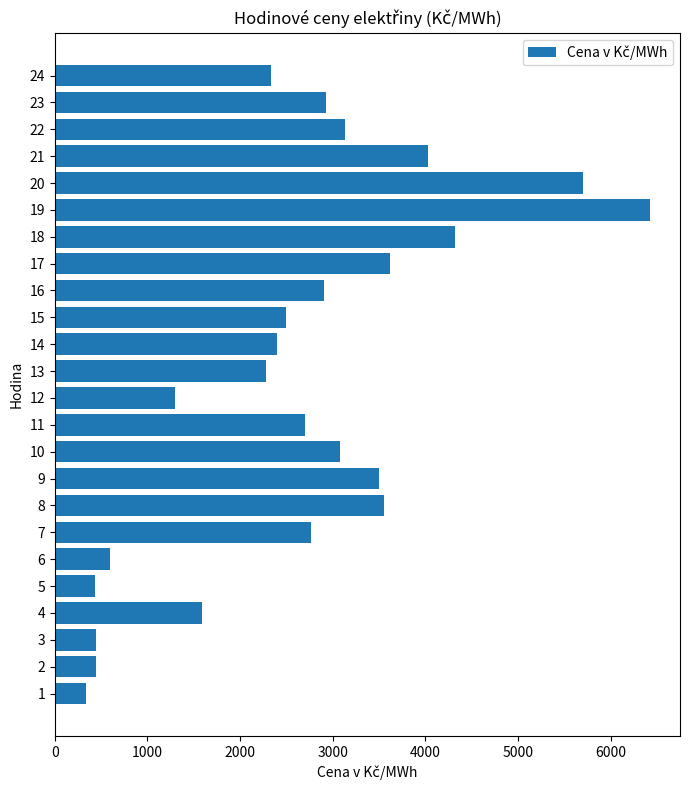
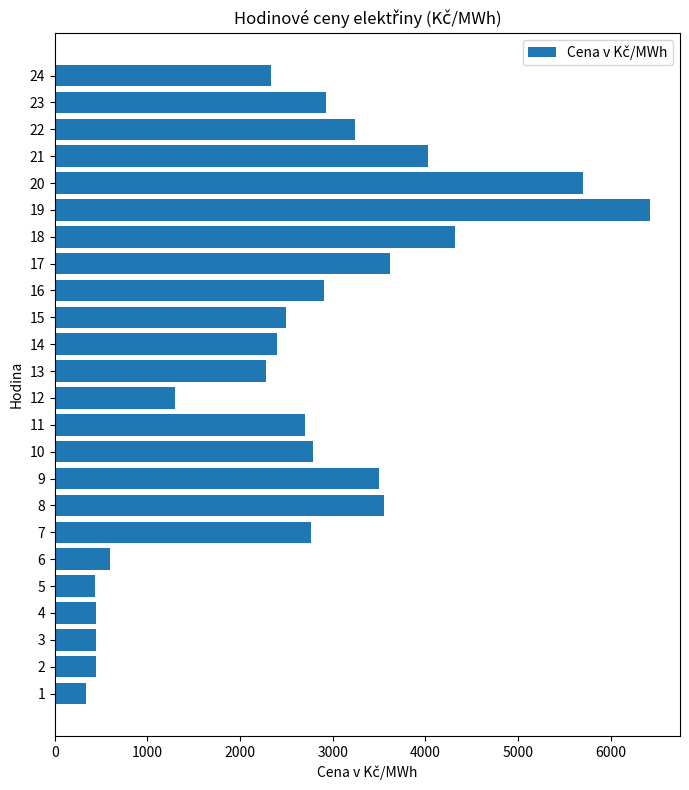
  {
    "24": 2300,
    "23": 2900,
-   "22": 3100,
+   "22": 3200,
    "21": 4000,
    "20": 5700,
    "19": 6400,
    "18": 4300,
    "17": 3600,
    "16": 2900,
    "15": 2500,
    "14": 2400,
    "13": 2300,
    "12": 1300,
    "11": 2700,
-   "10": 3100,
+   "10": 2800,
    "9": 3500,
    "8": 3600,
    "7": 2800,
    "6": 600,
    "5": 400,
-   "4": 1600,
+   "4": 400,
    "3": 400,
    "2": 400,
    "1": 300
  }
